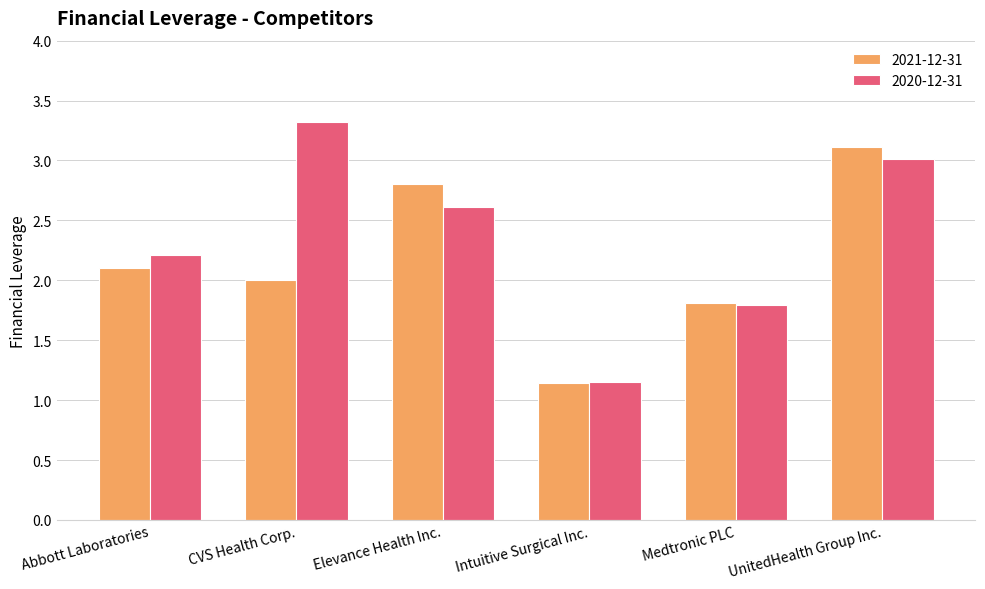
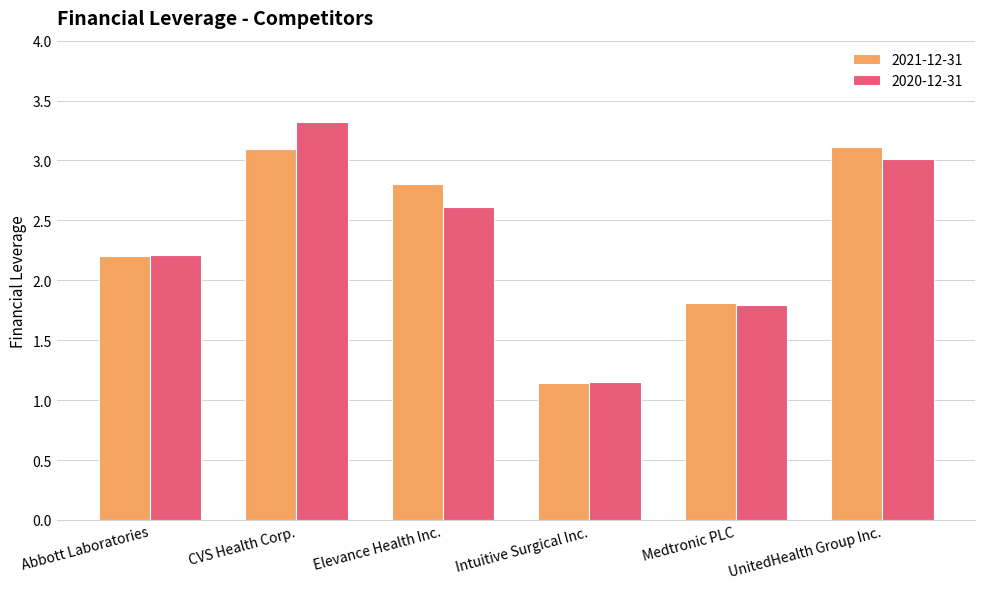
  {
    "2021-12-31": {
-     "Abbott Laboratories": 2.1,
-     "CVS Health Corp.": 2.0,
+     "Abbott Laboratories": 2.2,
+     "CVS Health Corp.": 3.1,
      "Elevance Health Inc.": 2.8,
      "Intuitive Surgical Inc.": 1.14,
      "Medtronic PLC": 1.8,
      "UnitedHealth Group Inc.": 3.1
    },
    "2020-12-31": {
      "Abbott Laboratories": 2.2,
      "CVS Health Corp.": 3.3,
      "Elevance Health Inc.": 2.6,
      "Intuitive Surgical Inc.": 1.15,
      "Medtronic PLC": 1.8,
      "UnitedHealth Group Inc.": 3.0
    }
  }
